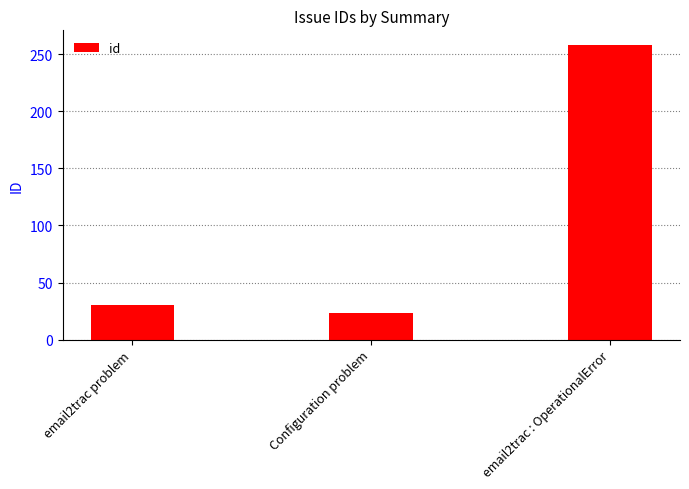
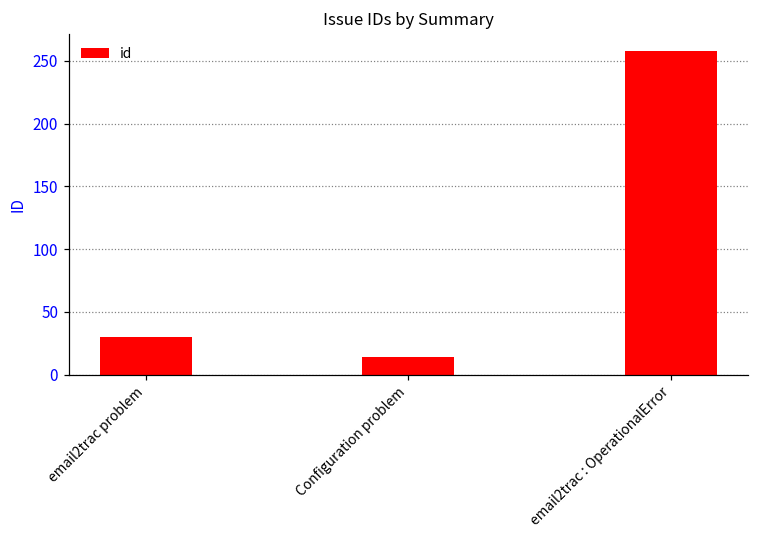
  {
    "email2trac problem": 30,
-   "Configuration problem": 23,
+   "Configuration problem": 14,
    "email2trac : OperationalError": 258
  }
